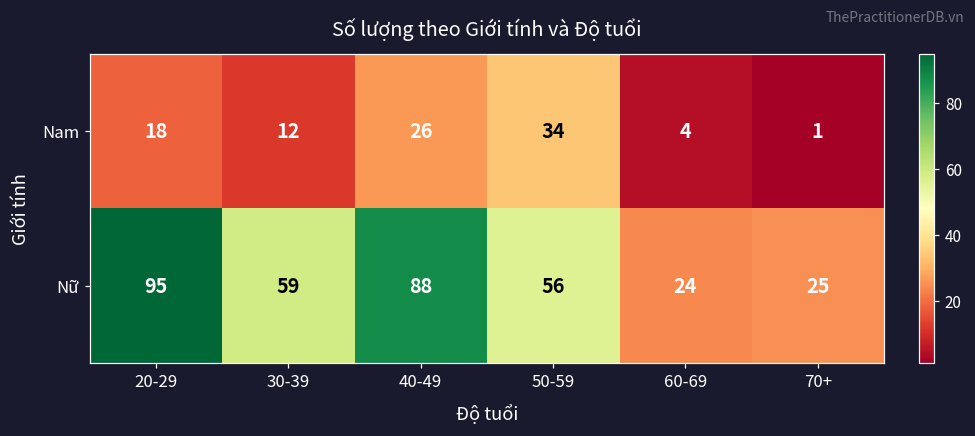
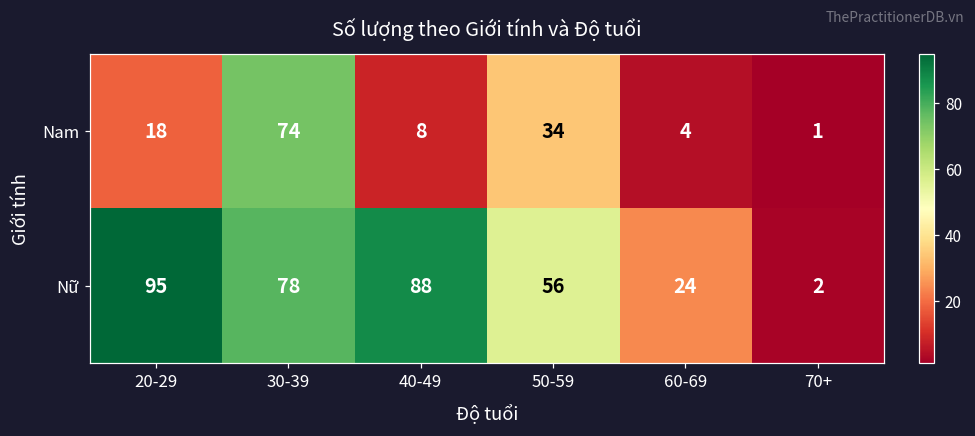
  {
    "Nam": {
      "20-29": 18,
-     "30-39": 12,
-     "40-49": 26,
+     "30-39": 74,
+     "40-49": 8,
      "50-59": 34,
      "60-69": 4,
      "70+": 1
    },
    "Nữ": {
      "20-29": 95,
-     "30-39": 59,
+     "30-39": 78,
      "40-49": 88,
      "50-59": 56,
      "60-69": 24,
-     "70+": 25
+     "70+": 2
    }
  }
